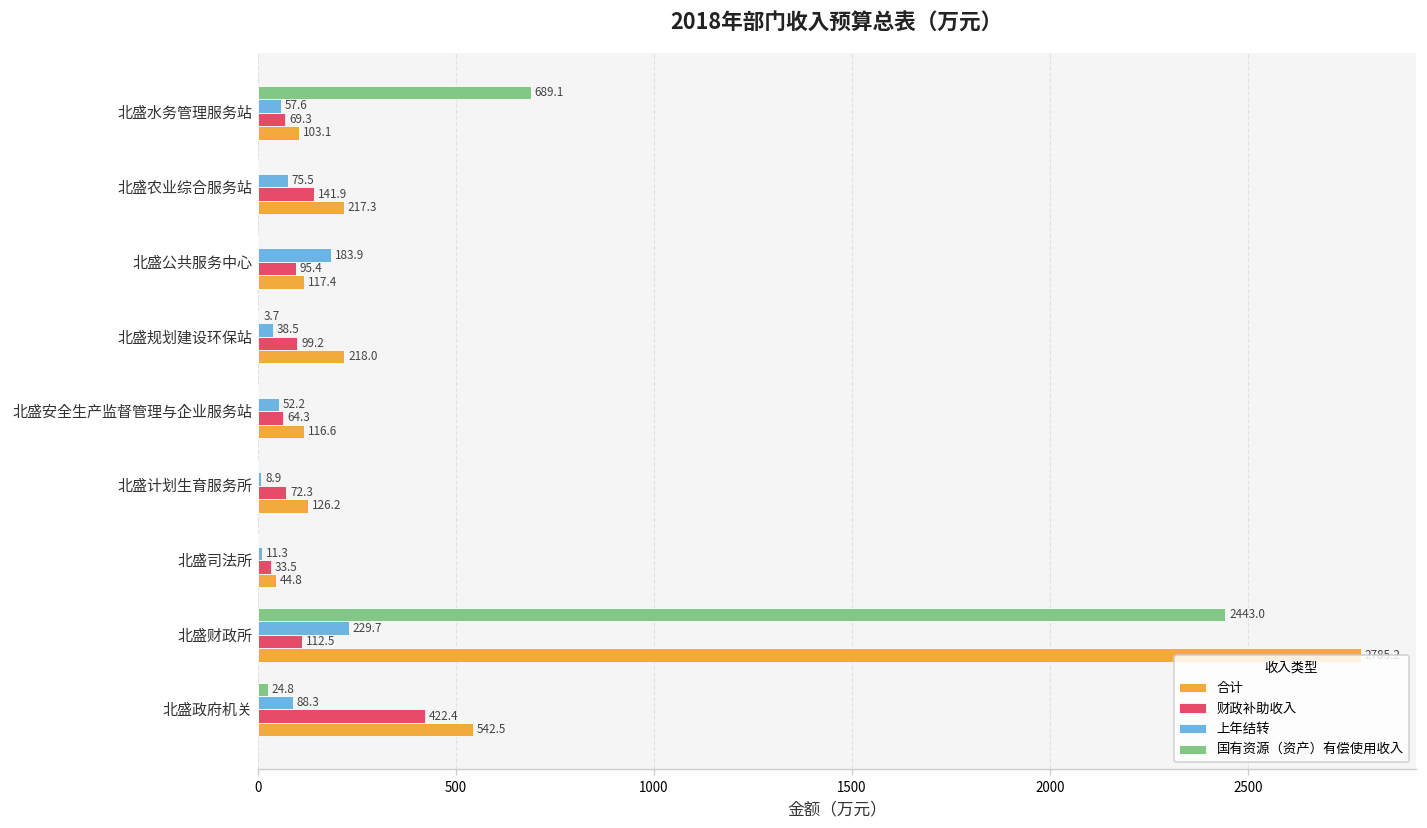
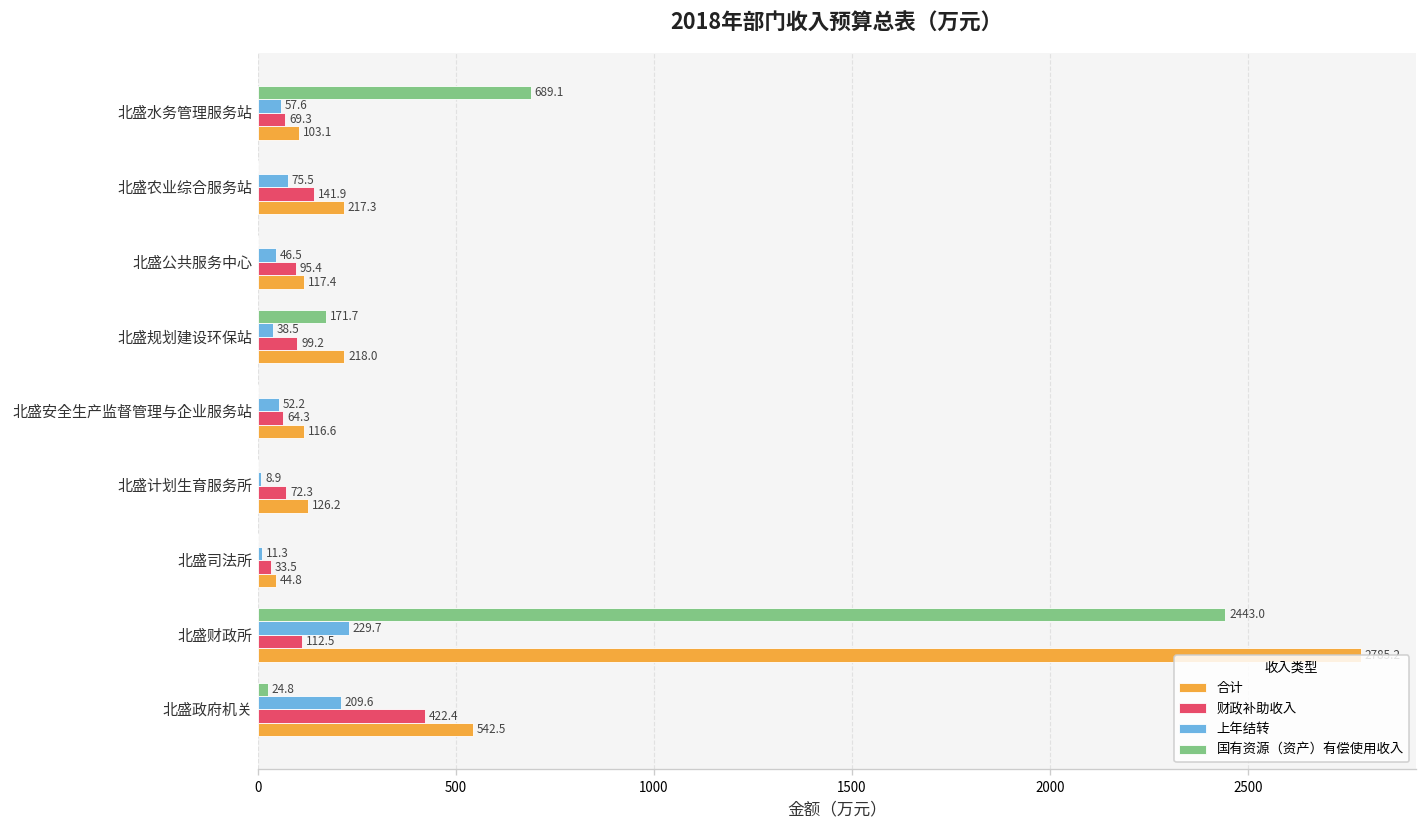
  {
    "合计": {
      "北盛水务管理服务站": 103.1,
      "北盛农业综合服务站": 217.3,
      "北盛公共服务中心": 117.4,
      "北盛规划建设环保站": 218.0,
      "北盛安全生产监督管理与企业服务站": 116.6,
      "北盛计划生育服务所": 126.2,
      "北盛司法所": 44.8,
      "北盛财政所": 2785.2,
      "北盛政府机关": 542.5
    },
    "财政补助收入": {
      "北盛水务管理服务站": 69.3,
      "北盛农业综合服务站": 141.9,
      "北盛公共服务中心": 95.4,
      "北盛规划建设环保站": 99.2,
      "北盛安全生产监督管理与企业服务站": 64.3,
      "北盛计划生育服务所": 72.3,
      "北盛司法所": 33.5,
      "北盛财政所": 112.5,
      "北盛政府机关": 422.4
    },
    "上年结转": {
      "北盛水务管理服务站": 57.6,
      "北盛农业综合服务站": 75.5,
-     "北盛公共服务中心": 183.9,
+     "北盛公共服务中心": 46.5,
      "北盛规划建设环保站": 38.5,
      "北盛安全生产监督管理与企业服务站": 52.2,
      "北盛计划生育服务所": 8.9,
      "北盛司法所": 11.3,
      "北盛财政所": 229.7,
-     "北盛政府机关": 88.3
+     "北盛政府机关": 209.6
    },
    "国有资源（资产）有偿使用收入": {
      "北盛水务管理服务站": 689.1,
-     "北盛规划建设环保站": 3.7,
+     "北盛规划建设环保站": 171.7,
      "北盛财政所": 2443.0,
      "北盛政府机关": 24.8
    }
  }
